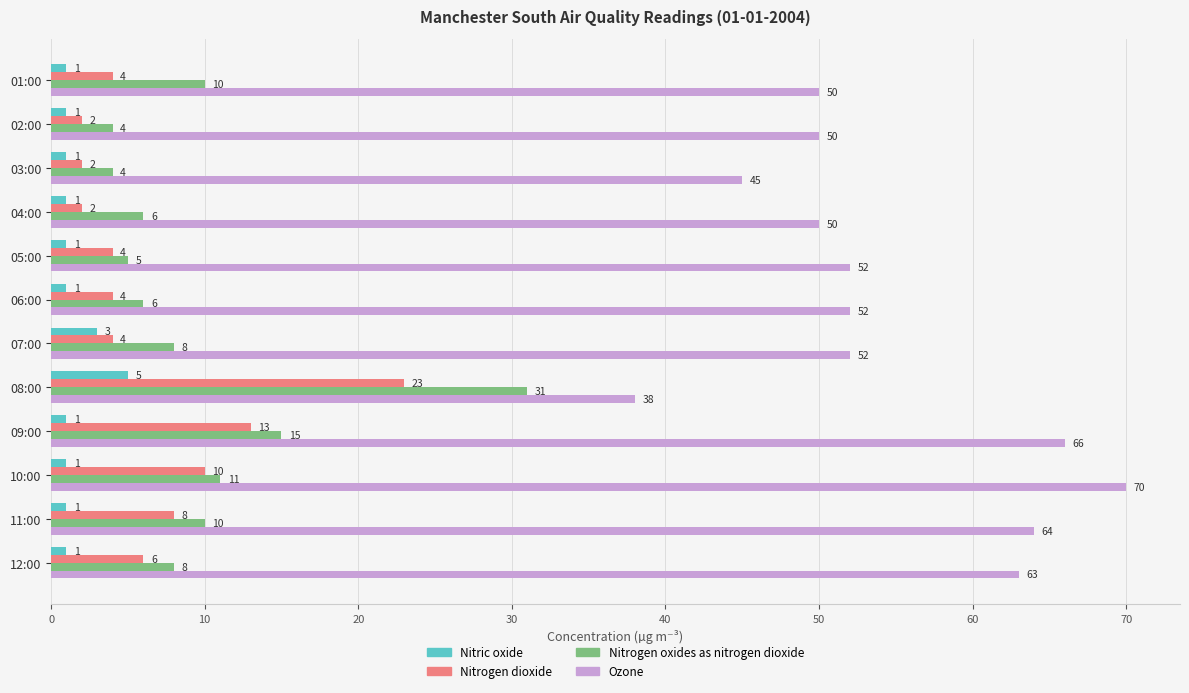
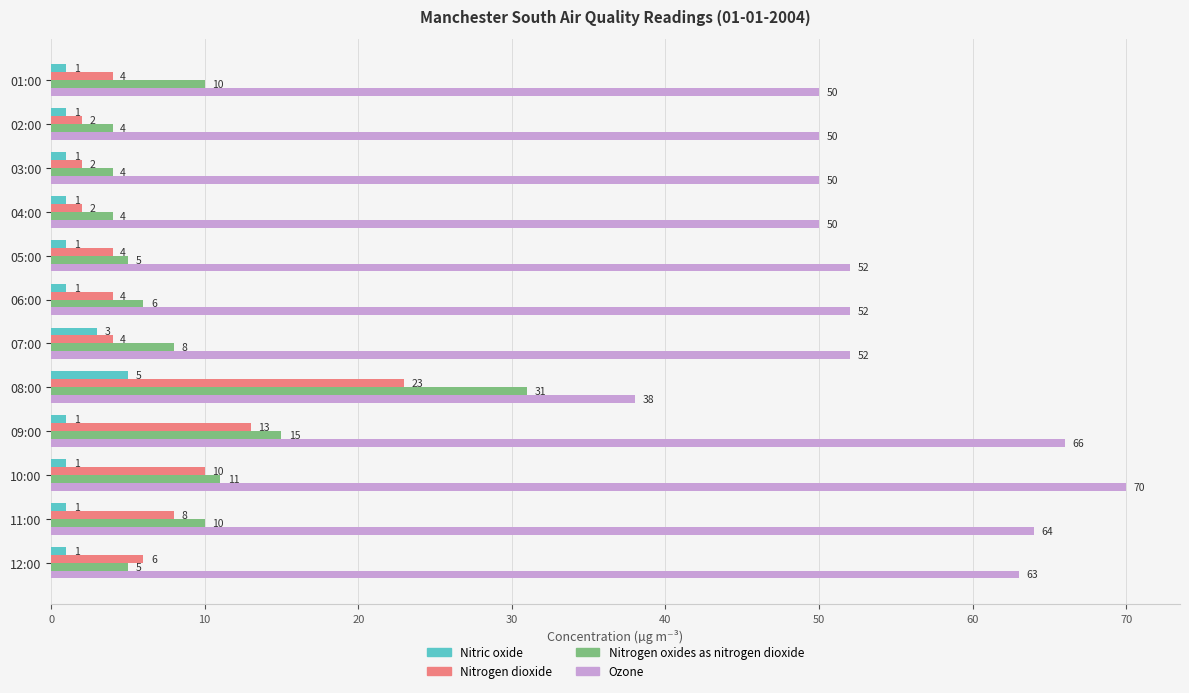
  {
    "Nitric oxide": {
      "01:00": 1,
      "02:00": 1,
      "03:00": 1,
      "04:00": 1,
      "05:00": 1,
      "06:00": 1,
      "07:00": 3,
      "08:00": 5,
      "09:00": 1,
      "10:00": 1,
      "11:00": 1,
      "12:00": 1
    },
    "Nitrogen dioxide": {
      "01:00": 4,
      "02:00": 2,
      "03:00": 2,
      "04:00": 2,
      "05:00": 4,
      "06:00": 4,
      "07:00": 4,
      "08:00": 23,
      "09:00": 13,
      "10:00": 10,
      "11:00": 8,
      "12:00": 6
    },
    "Nitrogen oxides as nitrogen dioxide": {
      "01:00": 10,
      "02:00": 4,
      "03:00": 4,
-     "04:00": 6,
+     "04:00": 4,
      "05:00": 5,
      "06:00": 6,
      "07:00": 8,
      "08:00": 31,
      "09:00": 15,
      "10:00": 11,
      "11:00": 10,
-     "12:00": 8
+     "12:00": 5
    },
    "Ozone": {
      "01:00": 50,
      "02:00": 50,
-     "03:00": 45,
+     "03:00": 50,
      "04:00": 50,
      "05:00": 52,
      "06:00": 52,
      "07:00": 52,
      "08:00": 38,
      "09:00": 66,
      "10:00": 70,
      "11:00": 64,
      "12:00": 63
    }
  }
